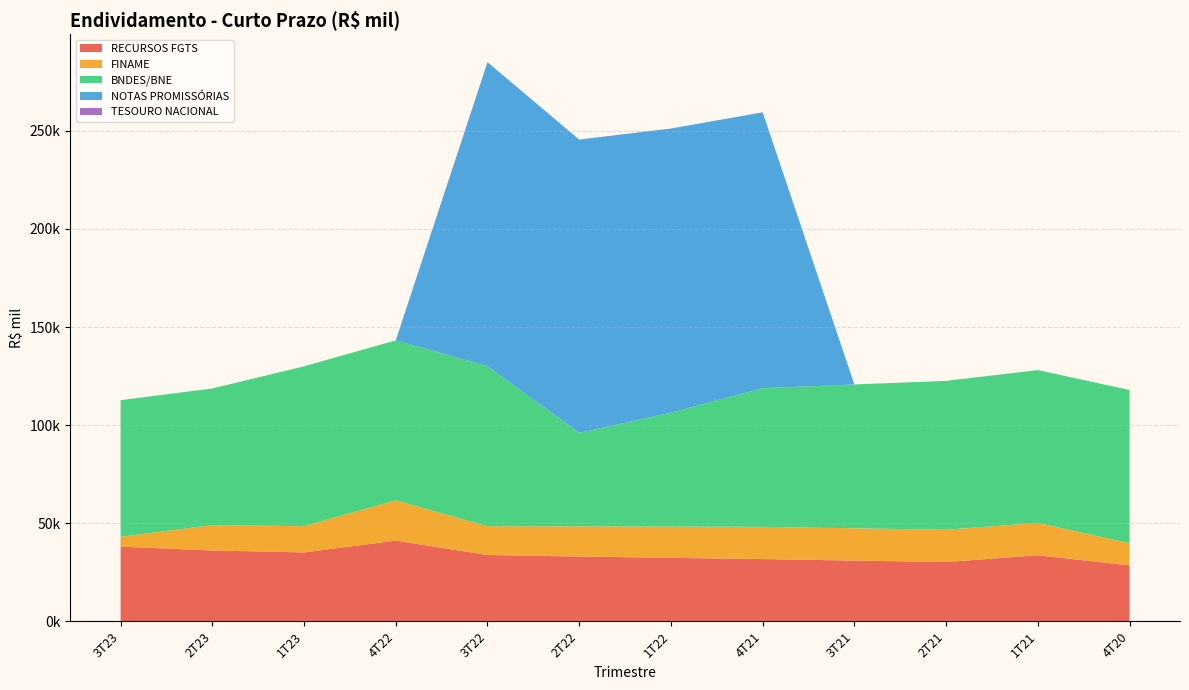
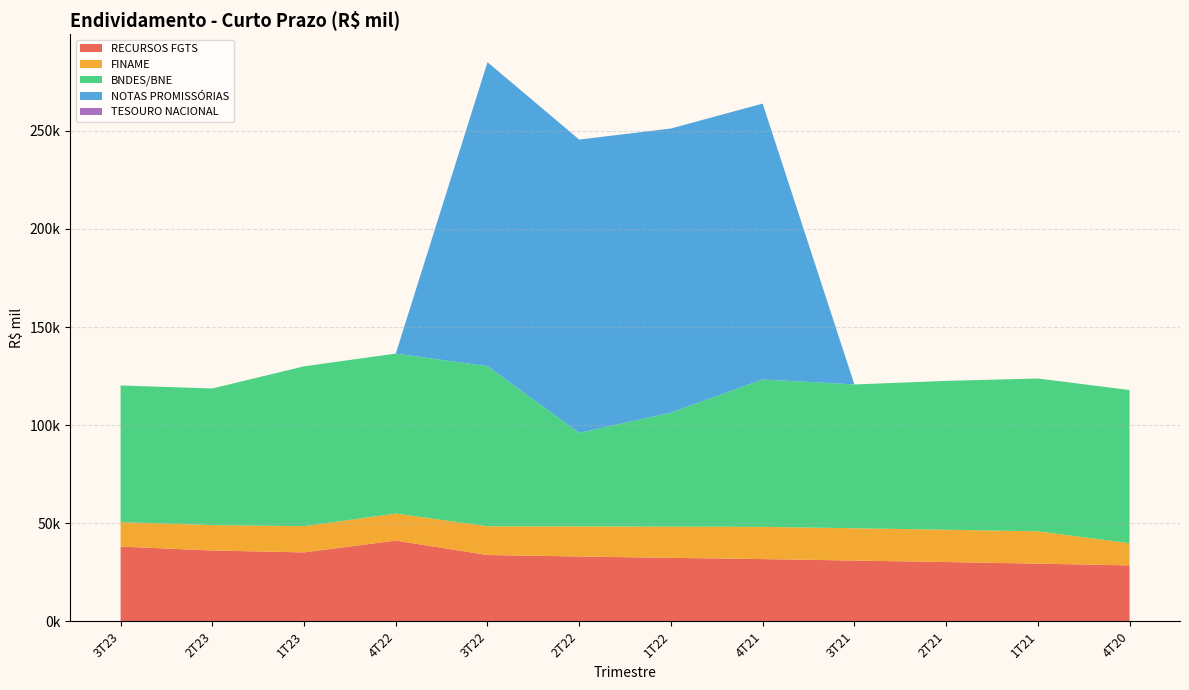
  {
    "RECURSOS FGTS": {
      "3T23": 38000,
      "2T23": 36000,
      "1T23": 35000,
      "4T22": 41000,
      "3T22": 34000,
      "2T22": 33000,
      "1T22": 32000,
      "4T21": 32000,
      "3T21": 31000,
      "2T21": 30000,
-     "1T21": 34000,
+     "1T21": 29000,
      "4T20": 29000
    },
    "FINAME": {
-     "3T23": 5000,
+     "3T23": 12000,
      "2T23": 13000,
      "1T23": 13000,
-     "4T22": 21000,
+     "4T22": 14000,
      "3T22": 15000,
      "2T22": 15000,
      "1T22": 16000,
      "4T21": 16000,
      "3T21": 16000,
      "2T21": 16000,
      "1T21": 16000,
      "4T20": 11000
    },
    "BNDES/BNE": {
      "3T22": 82000,
      "2T22": 48000,
      "1T22": 58000,
-     "4T21": 71000
+     "4T21": 75000
    }
  }
